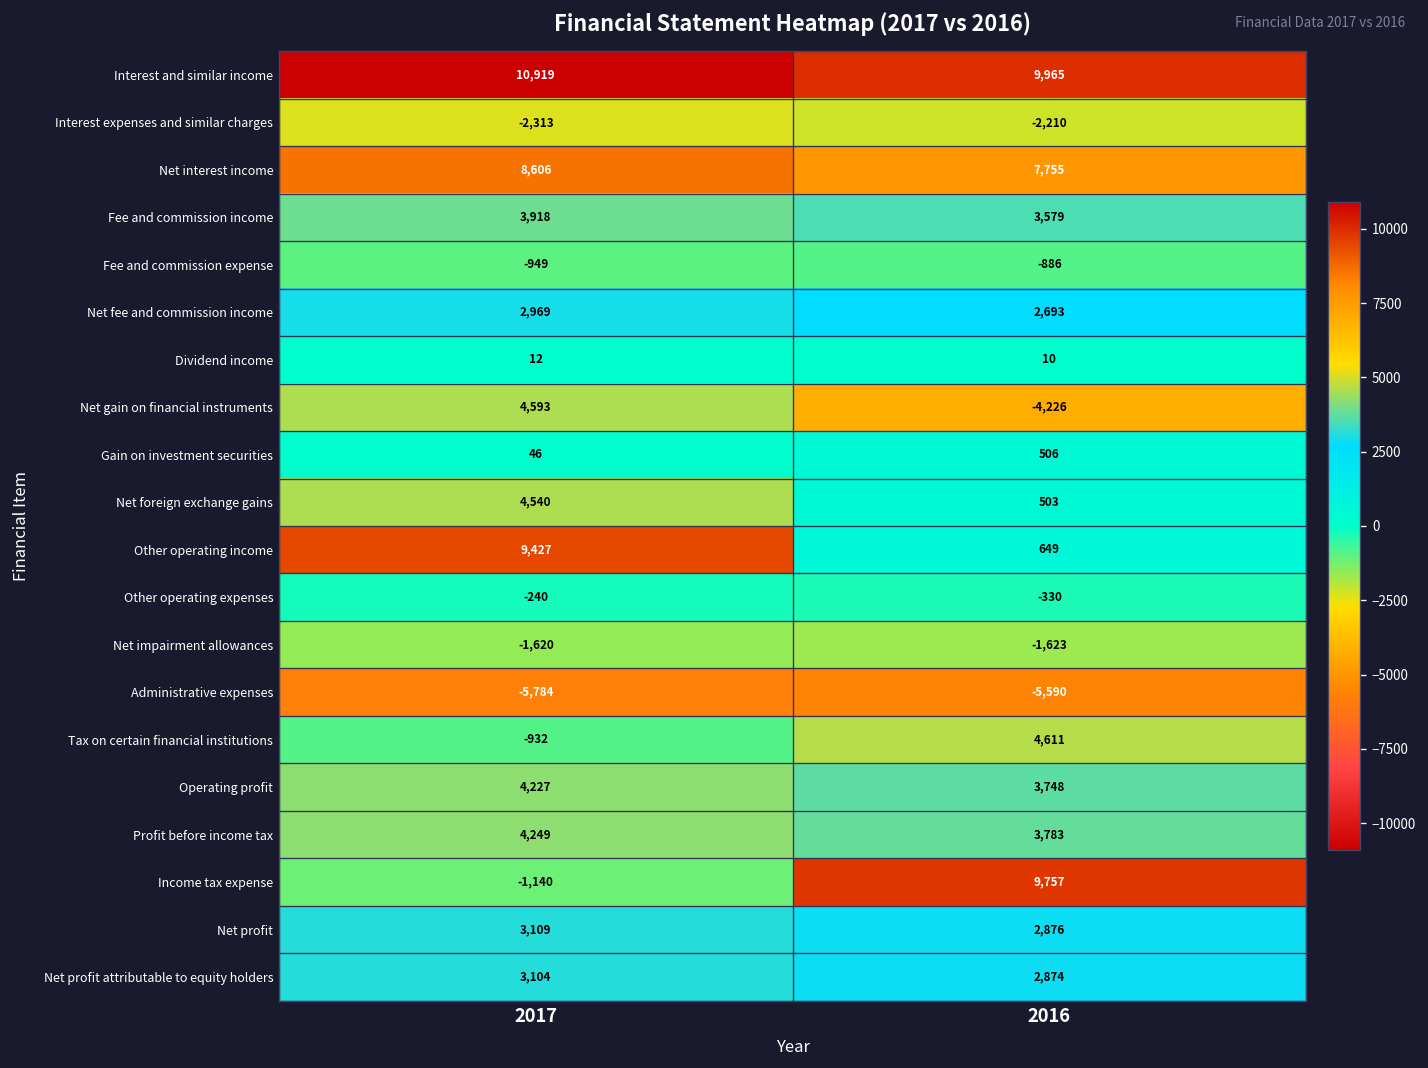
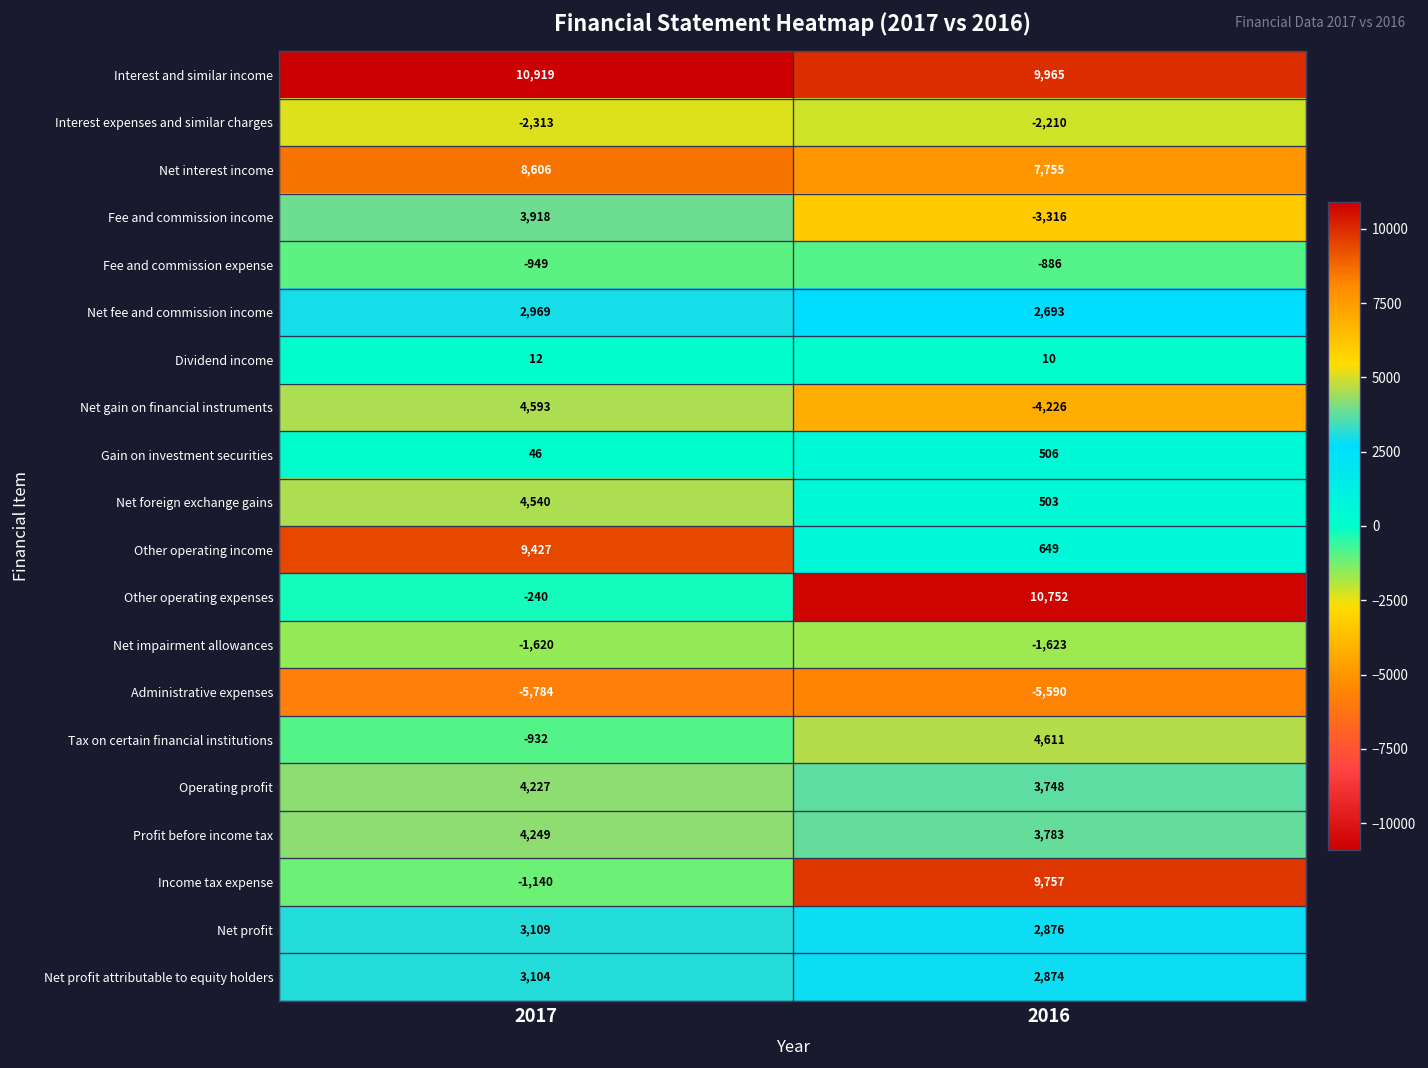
  {
    "Interest and similar income": {
      "2017": "10,919",
      "2016": "9,965"
    },
    "Interest expenses and similar charges": {
      "2017": "-2,313",
      "2016": "-2,210"
    },
    "Net interest income": {
      "2017": "8,606",
      "2016": "7,755"
    },
    "Fee and commission income": {
      "2017": "3,918",
-     "2016": "3,579"
+     "2016": "-3,316"
    },
    "Fee and commission expense": {
      "2017": "-949",
      "2016": "-886"
    },
    "Net fee and commission income": {
      "2017": "2,969",
      "2016": "2,693"
    },
    "Dividend income": {
      "2017": "12",
      "2016": "10"
    },
    "Net gain on financial instruments": {
      "2017": "4,593",
      "2016": "-4,226"
    },
    "Gain on investment securities": {
      "2017": "46",
      "2016": "506"
    },
    "Net foreign exchange gains": {
      "2017": "4,540",
      "2016": "503"
    },
    "Other operating income": {
      "2017": "9,427",
      "2016": "649"
    },
    "Other operating expenses": {
      "2017": "-240",
-     "2016": "-330"
+     "2016": "10,752"
    },
    "Net impairment allowances": {
      "2017": "-1,620",
      "2016": "-1,623"
    },
    "Administrative expenses": {
      "2017": "-5,784",
      "2016": "-5,590"
    },
    "Tax on certain financial institutions": {
      "2017": "-932",
      "2016": "4,611"
    },
    "Operating profit": {
      "2017": "4,227",
      "2016": "3,748"
    },
    "Profit before income tax": {
      "2017": "4,249",
      "2016": "3,783"
    },
    "Income tax expense": {
      "2017": "-1,140",
      "2016": "9,757"
    },
    "Net profit": {
      "2017": "3,109",
      "2016": "2,876"
    },
    "Net profit attributable to equity holders": {
      "2017": "3,104",
      "2016": "2,874"
    }
  }
